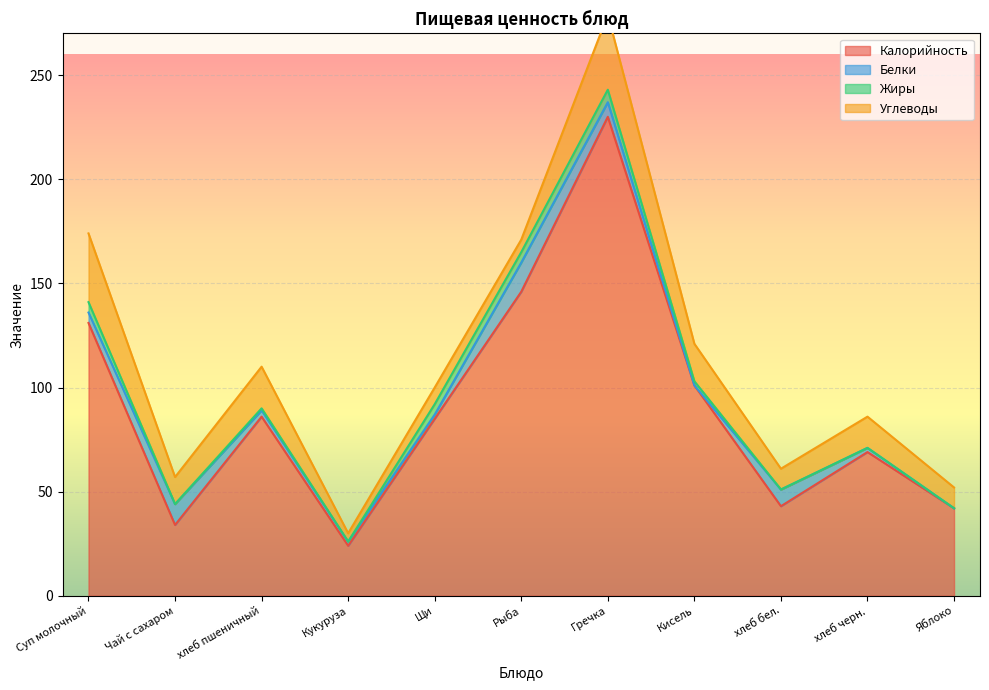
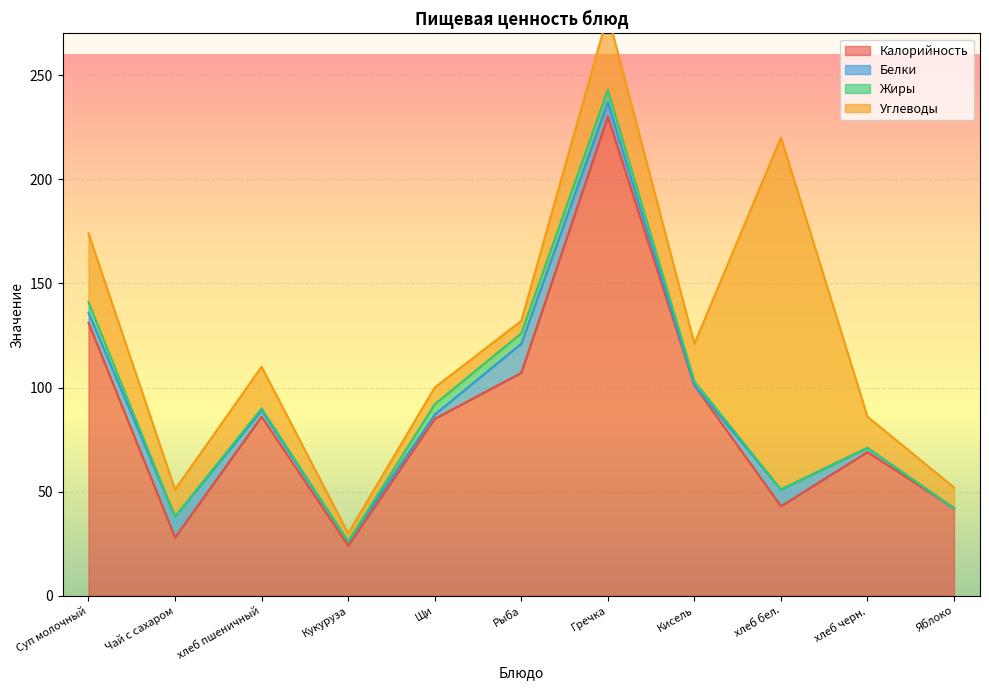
  {
    "Калорийность": {
      "Суп молочный": 131,
-     "Чай с сахаром": 34,
+     "Чай с сахаром": 28,
      "хлеб пшеничный": 86,
      "Кукуруза": 24,
      "Щи": 85,
-     "Рыба": 146,
+     "Рыба": 107,
      "Гречка": 230,
      "хлеб бел.": 43,
      "хлеб черн.": 69
    },
    "Белки": {
      "Суп молочный": 5,
      "Щи": 2,
      "Рыба": 14,
      "Гречка": 7
    },
    "Жиры": {
      "Суп молочный": 5,
      "Щи": 5,
      "Рыба": 5,
      "Гречка": 6,
      "Кисель": 2
    },
    "Углеводы": {
      "Суп молочный": 33,
      "Чай с сахаром": 13,
      "хлеб пшеничный": 20,
      "Кукуруза": 4,
      "Щи": 8,
      "Рыба": 6,
      "Кисель": 18,
-     "хлеб бел.": 10,
+     "хлеб бел.": 169,
      "хлеб черн.": 15,
      "Яблоко": 10
    }
  }
